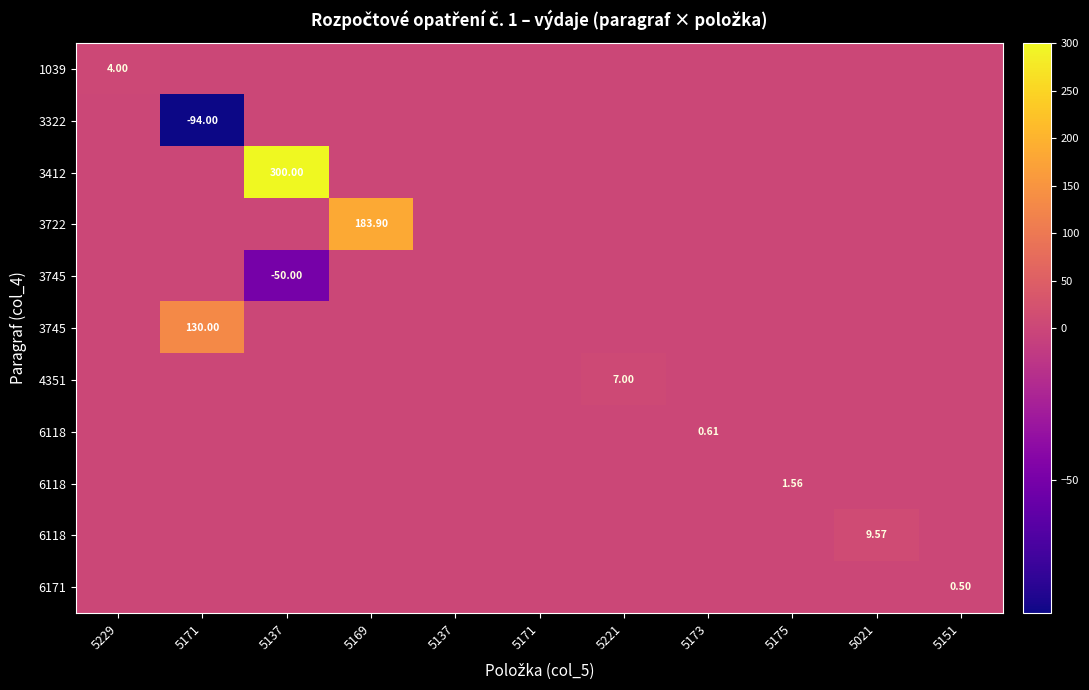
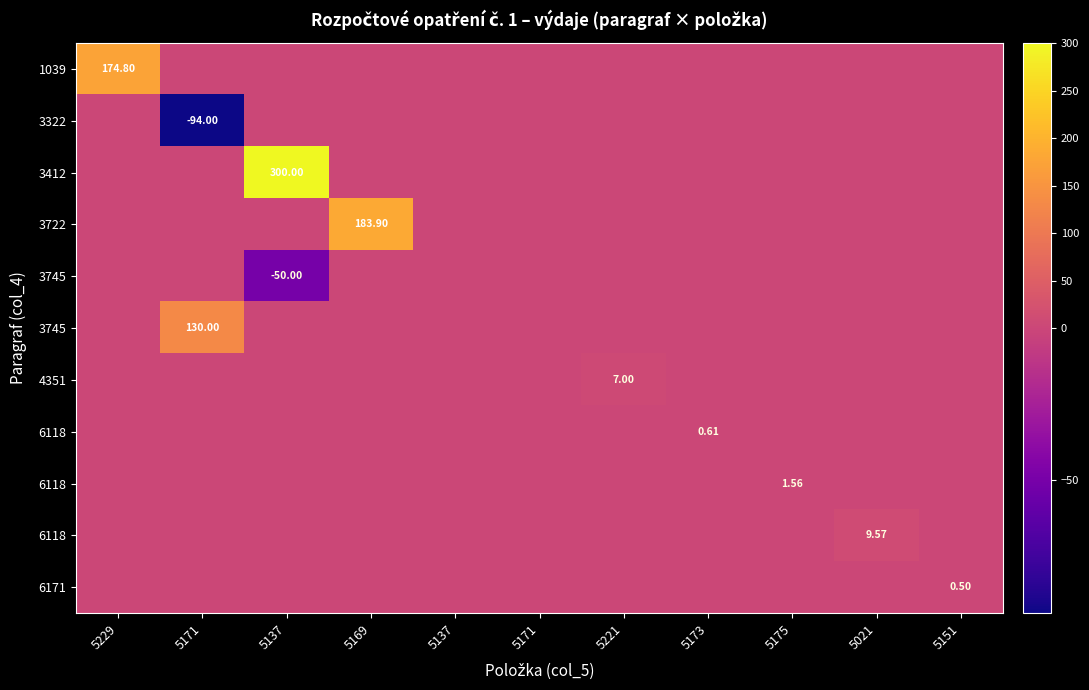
  {
    "1039": {
-     "5229": 4.00
+     "5229": 174.80
    },
    "3722": {
      "5169": 183.90
    },
    "4351": {
      "5221": 7.00
    },
    "6171": {
      "5151": 0.50
    }
  }
